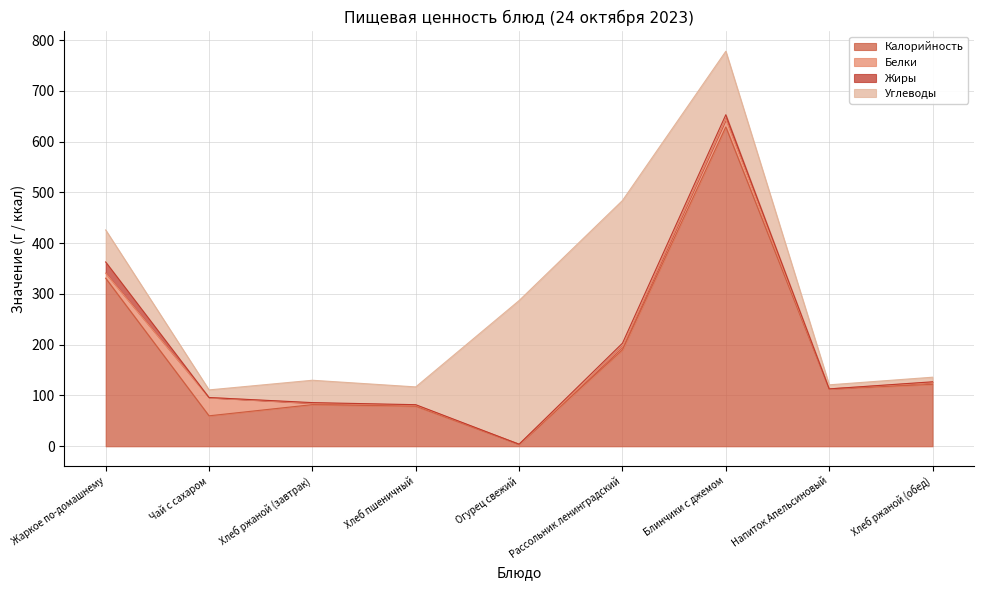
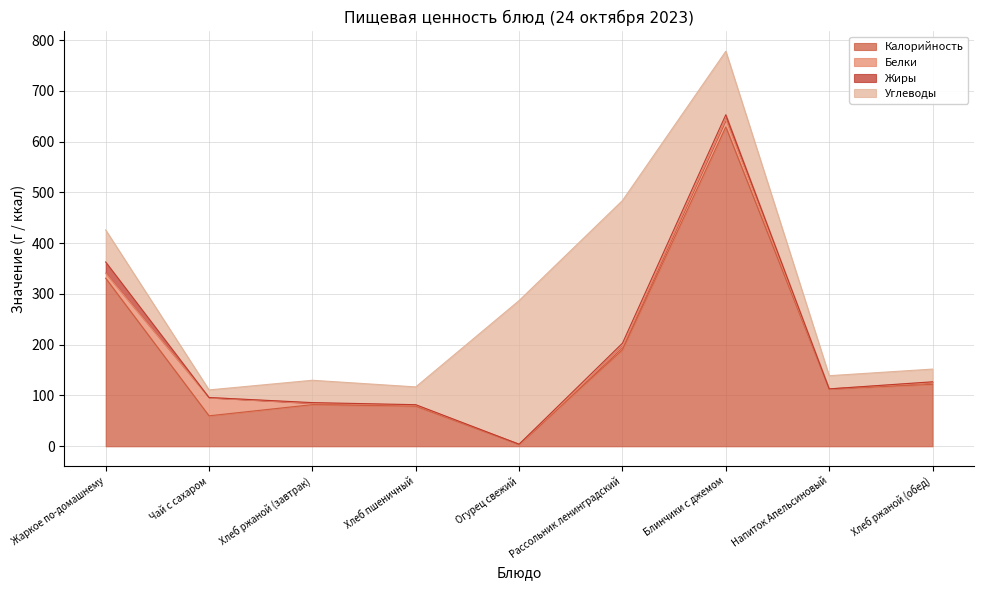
  {
    "Белки": {
      "Жаркое по-домашнему": 10,
      "Рассольник ленинградский": 10,
      "Блинчики с джемом": 20
    },
    "Углеводы": {
      "Жаркое по-домашнему": 60,
      "Чай с сахаром": 20,
      "Хлеб ржаной (завтрак)": 40,
      "Хлеб пшеничный": 40,
      "Огурец свежий": 280,
      "Рассольник ленинградский": 280,
      "Блинчики с джемом": 130,
-     "Напиток Апельсиновый": 10,
-     "Хлеб ржаной (обед)": 10
+     "Напиток Апельсиновый": 30,
+     "Хлеб ржаной (обед)": 30
    }
  }
